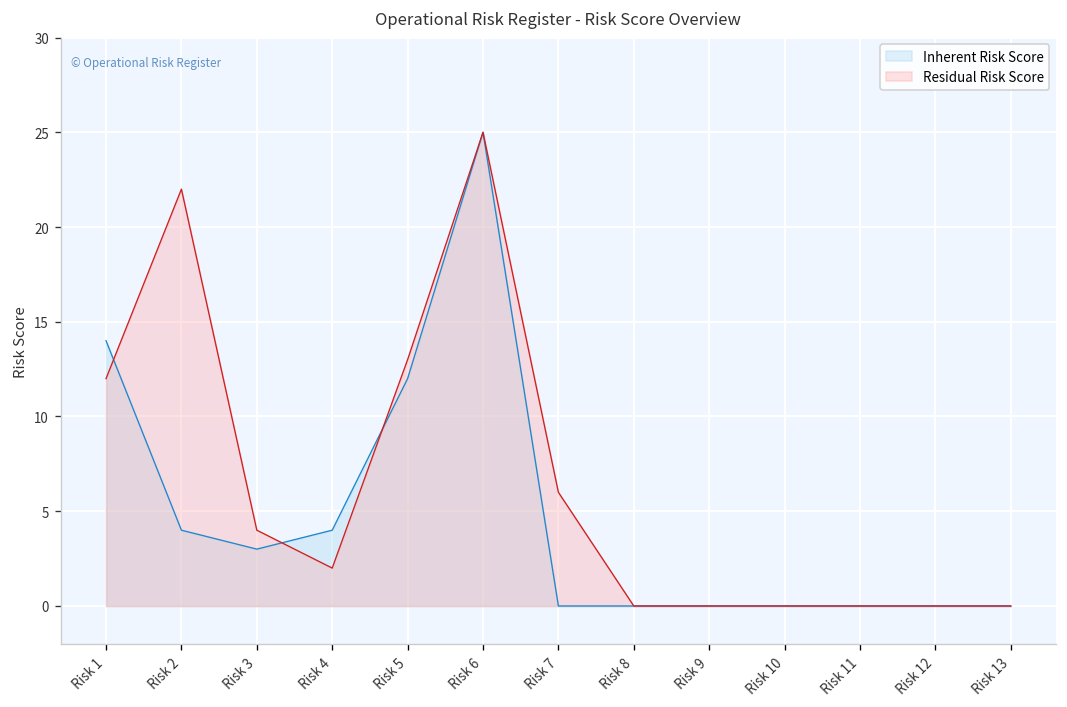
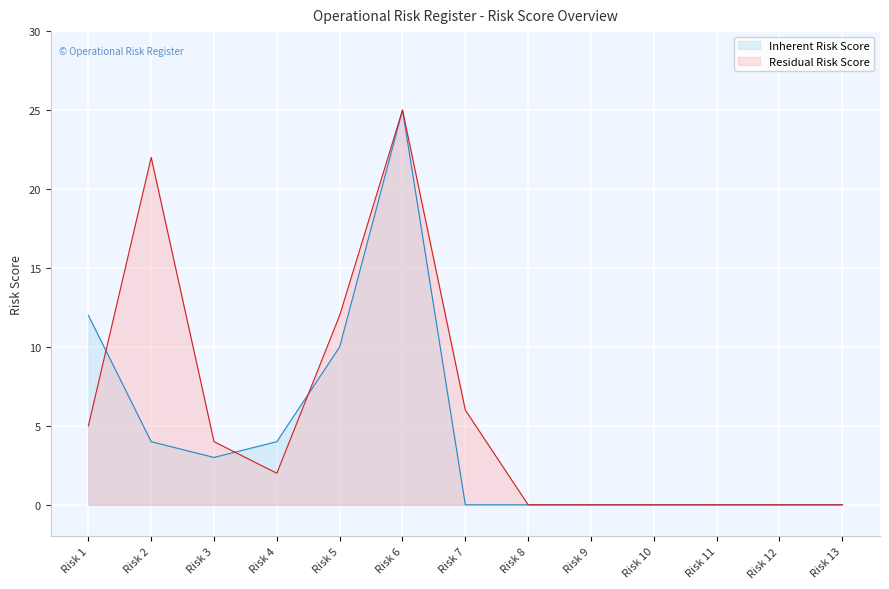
  {
    "Inherent Risk Score": {
-     "Risk 1": 14,
+     "Risk 1": 12,
      "Risk 2": 4,
      "Risk 3": 3,
      "Risk 4": 4,
-     "Risk 5": 12,
+     "Risk 5": 10,
      "Risk 7": 0
    },
    "Residual Risk Score": {
-     "Risk 1": 12,
+     "Risk 1": 5,
      "Risk 2": 22,
      "Risk 3": 4,
      "Risk 4": 2,
-     "Risk 5": 13,
+     "Risk 5": 12,
      "Risk 7": 6
    }
  }
